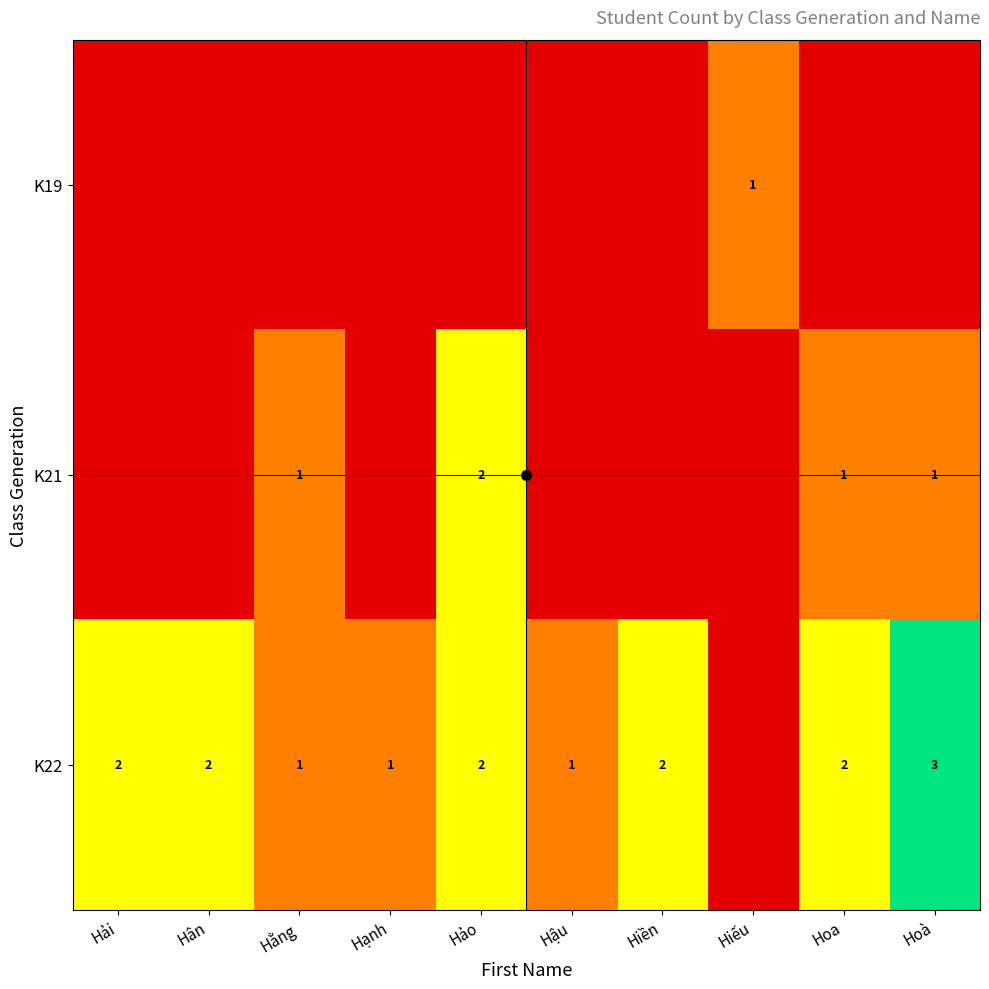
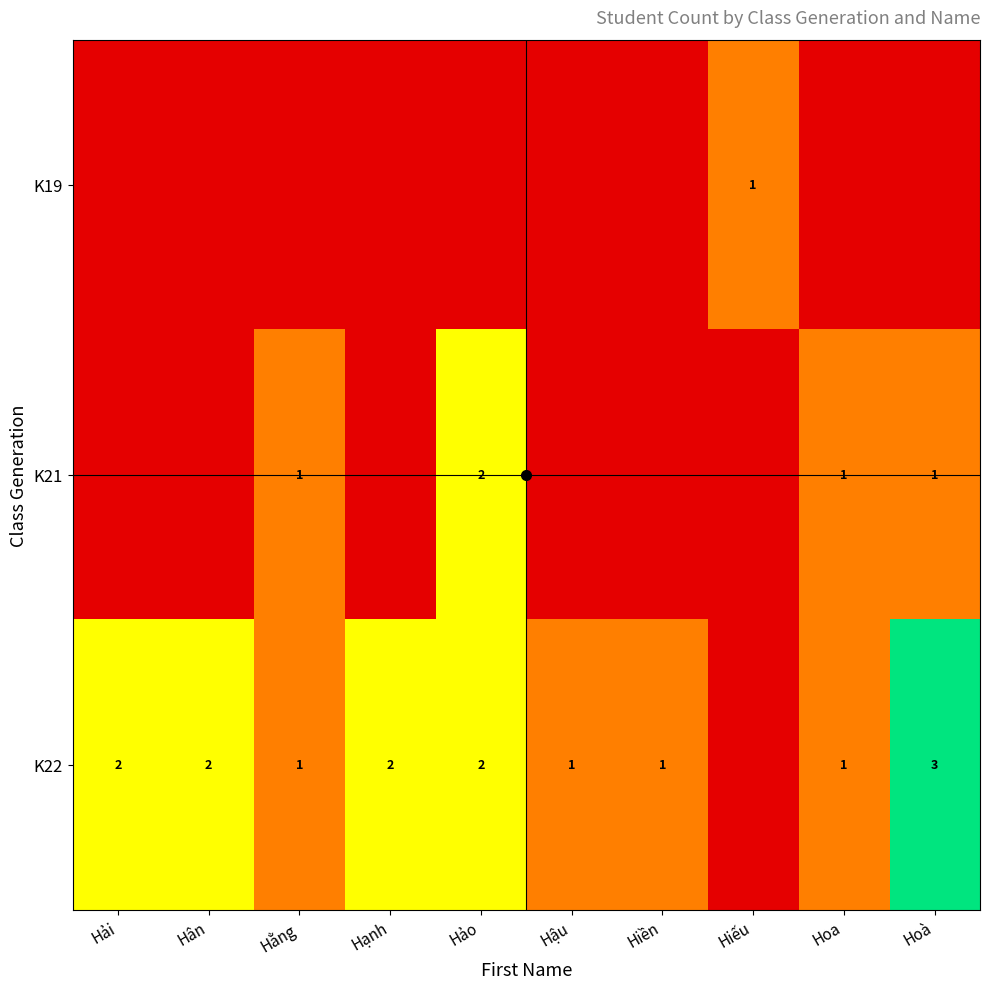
  {
    "K19": {
      "Hiếu": 1
    },
    "K21": {
      "Hằng": 1,
      "Hảo": 2,
      "Hoa": 1,
      "Hoà": 1
    },
    "K22": {
      "Hải": 2,
      "Hân": 2,
      "Hằng": 1,
-     "Hạnh": 1,
+     "Hạnh": 2,
      "Hảo": 2,
      "Hậu": 1,
-     "Hiền": 2,
-     "Hoa": 2,
+     "Hiền": 1,
+     "Hoa": 1,
      "Hoà": 3
    }
  }
